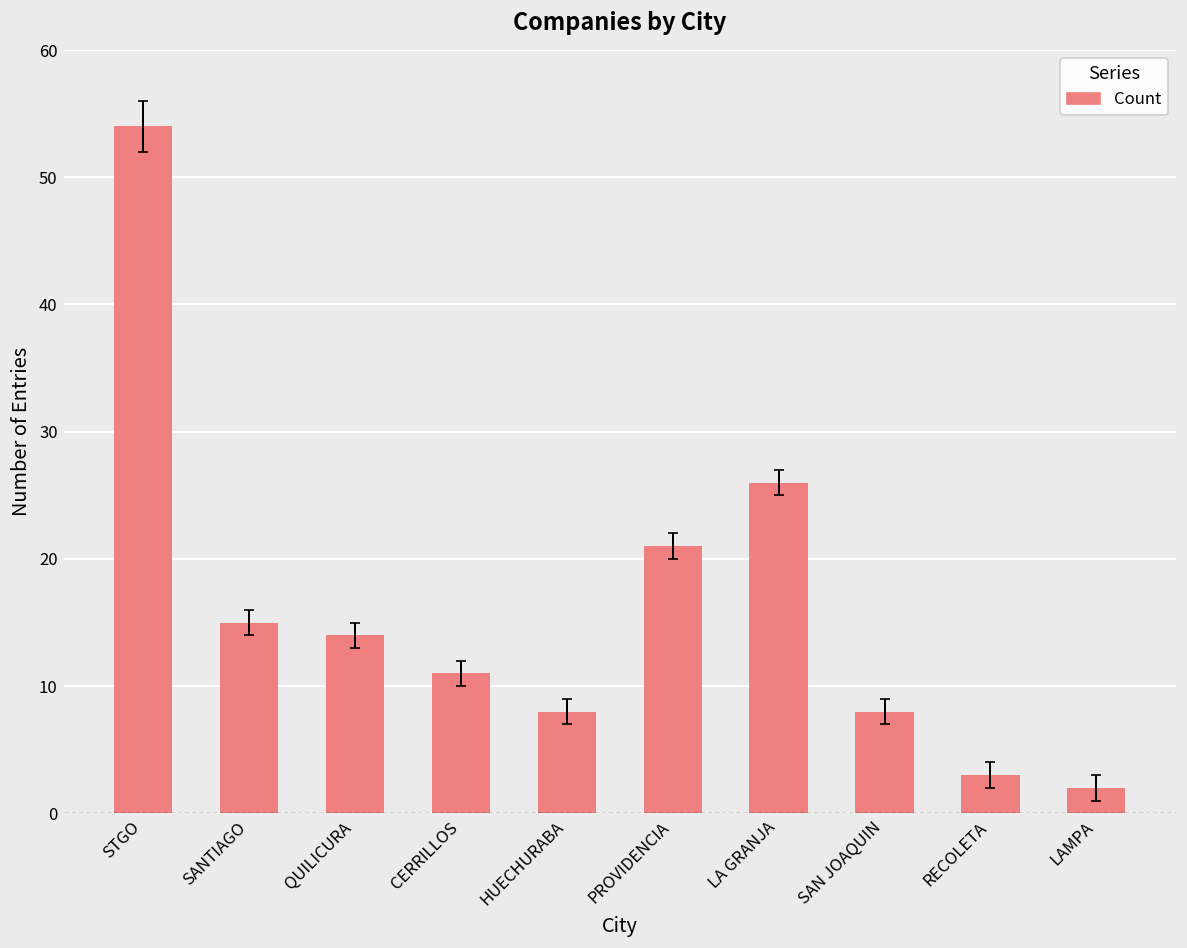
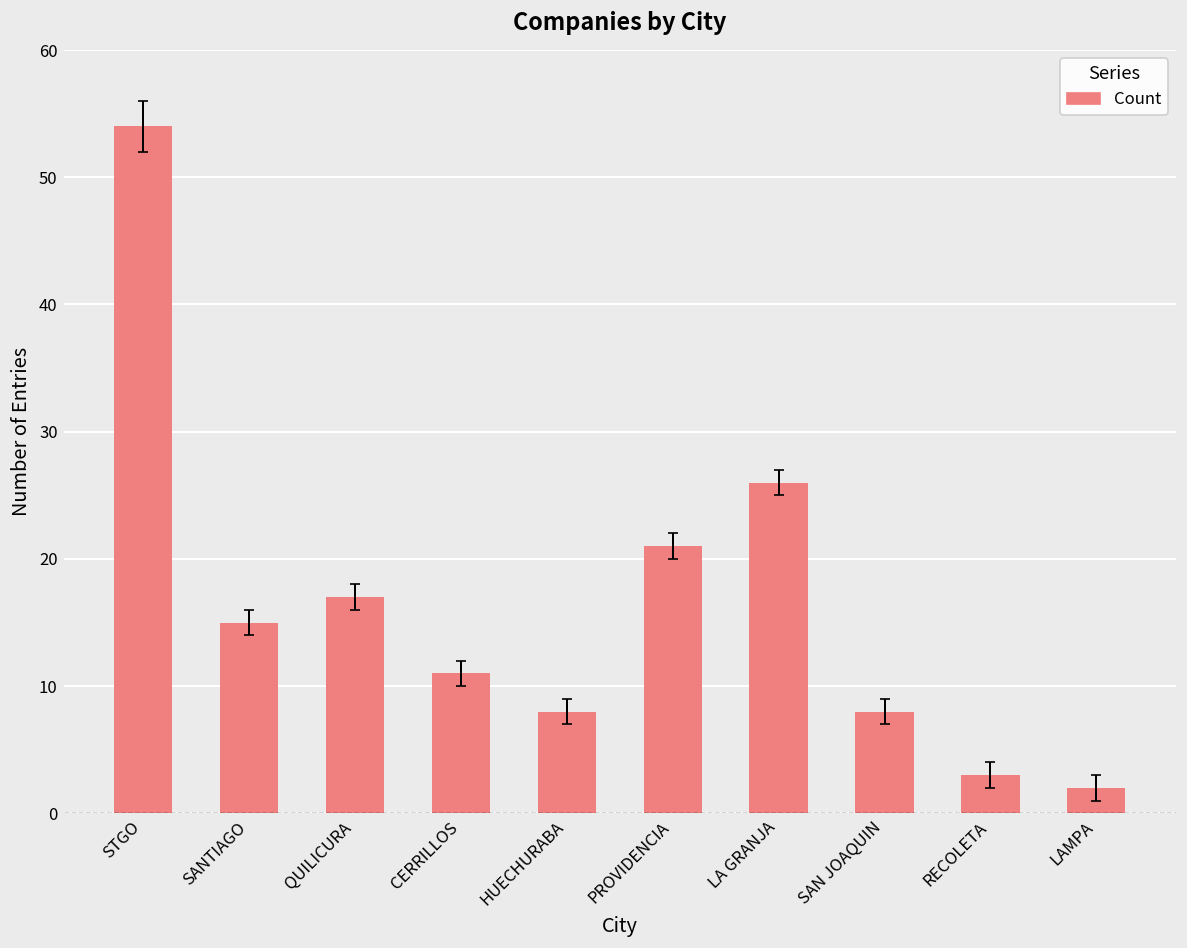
  {
    "Count": {
      "STGO": 54,
      "SANTIAGO": 15,
-     "QUILICURA": 14,
+     "QUILICURA": 17,
      "CERRILLOS": 11,
      "HUECHURABA": 8,
      "PROVIDENCIA": 21,
      "LA GRANJA": 26,
      "SAN JOAQUIN": 8,
      "RECOLETA": 3,
      "LAMPA": 2
    }
  }
